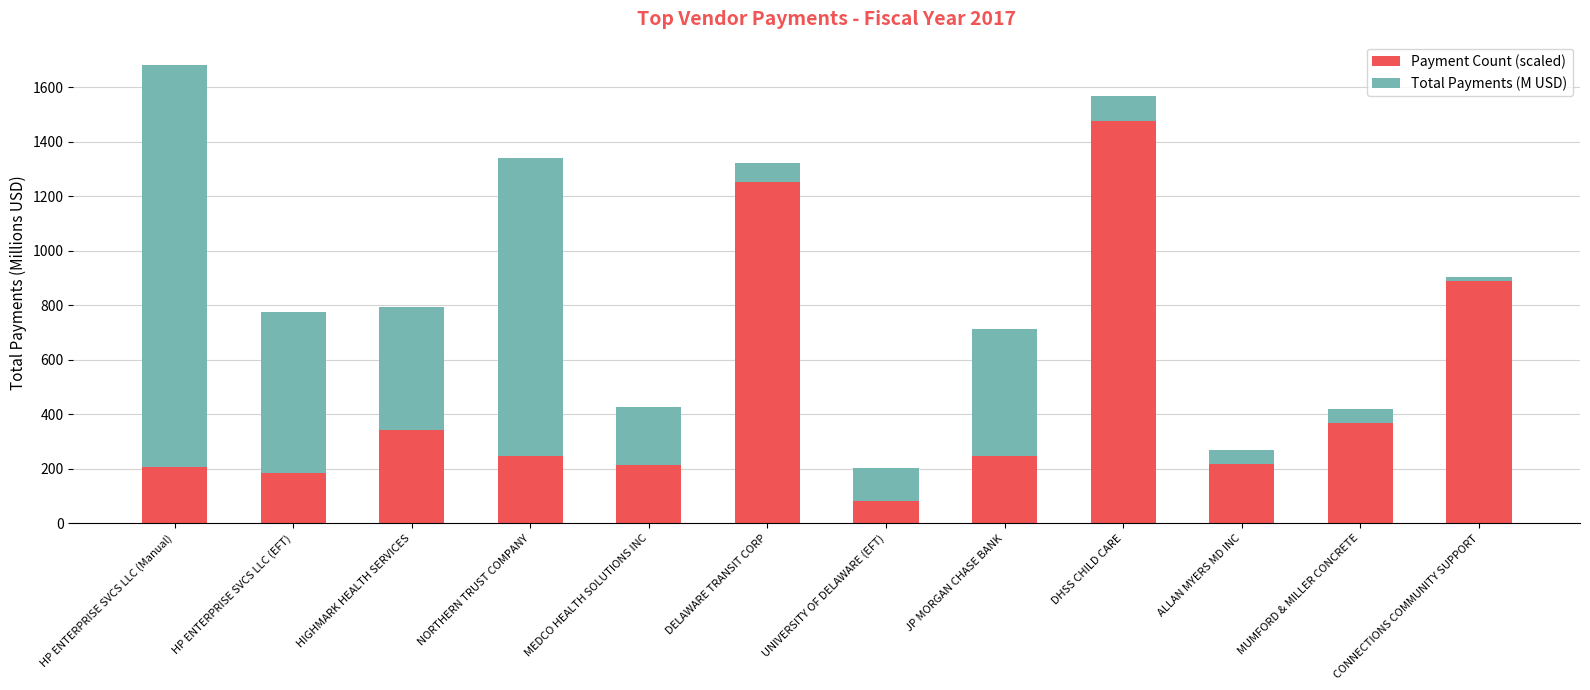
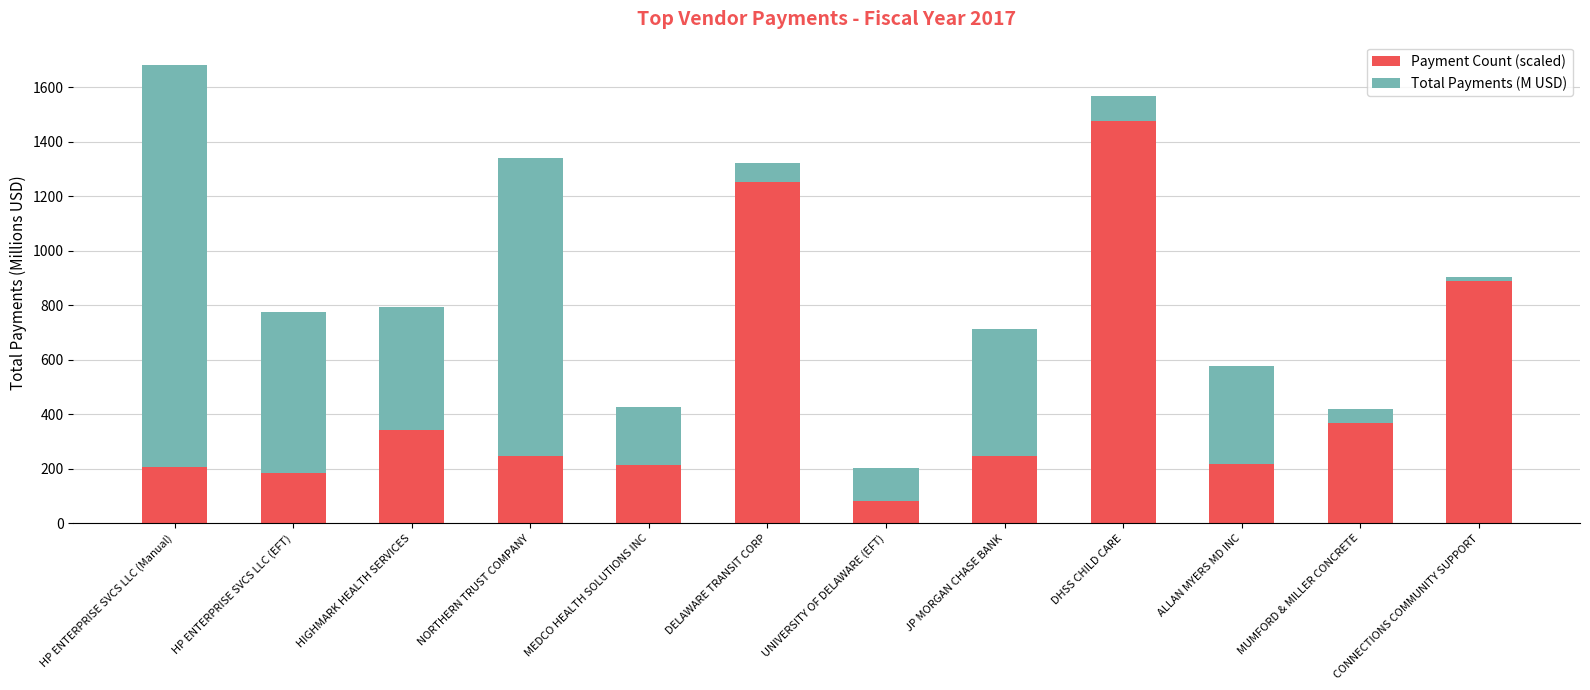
  {
    "Payment Count (scaled)": {
      "HP ENTERPRISE SVCS LLC (Manual)": 210,
      "HP ENTERPRISE SVCS LLC (EFT)": 180,
      "HIGHMARK HEALTH SERVICES": 340,
      "NORTHERN TRUST COMPANY": 250,
      "MEDCO HEALTH SOLUTIONS INC": 210,
      "DELAWARE TRANSIT CORP": 1250,
      "UNIVERSITY OF DELAWARE (EFT)": 80,
      "JP MORGAN CHASE BANK": 250,
      "DHSS CHILD CARE": 1480,
      "ALLAN MYERS MD INC": 220,
      "MUMFORD & MILLER CONCRETE": 370,
      "CONNECTIONS COMMUNITY SUPPORT": 890
    },
    "Total Payments (M USD)": {
      "HP ENTERPRISE SVCS LLC (Manual)": 1480,
      "HP ENTERPRISE SVCS LLC (EFT)": 590,
      "HIGHMARK HEALTH SERVICES": 450,
      "NORTHERN TRUST COMPANY": 1090,
      "MEDCO HEALTH SOLUTIONS INC": 220,
      "DELAWARE TRANSIT CORP": 70,
      "UNIVERSITY OF DELAWARE (EFT)": 120,
      "JP MORGAN CHASE BANK": 460,
      "DHSS CHILD CARE": 90,
-     "ALLAN MYERS MD INC": 50,
+     "ALLAN MYERS MD INC": 360,
      "MUMFORD & MILLER CONCRETE": 50,
      "CONNECTIONS COMMUNITY SUPPORT": 10
    }
  }
